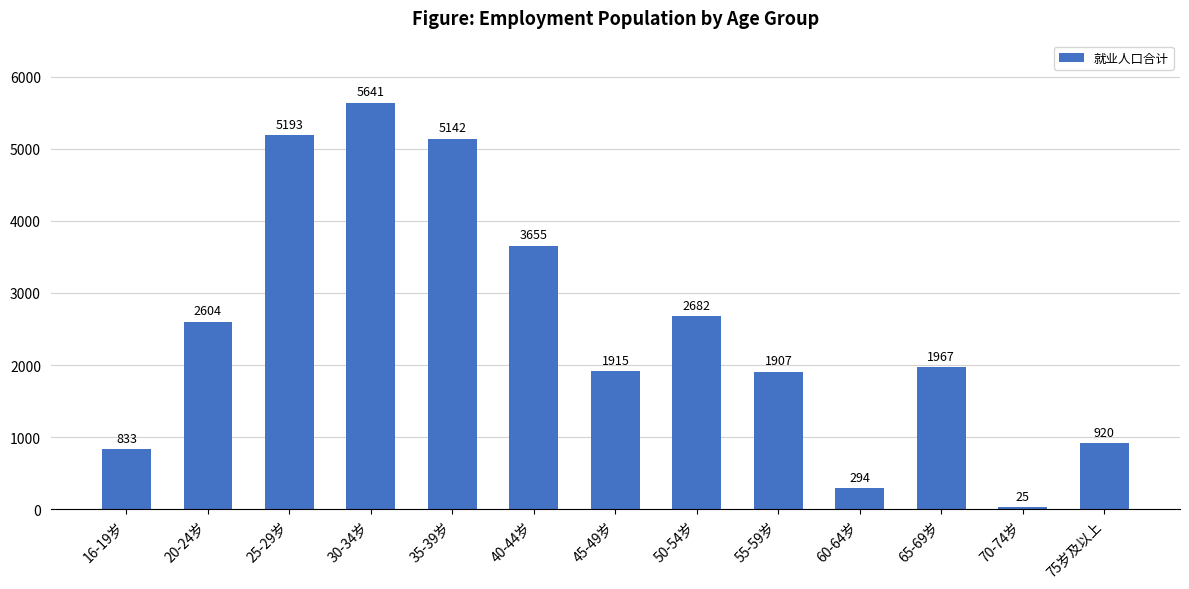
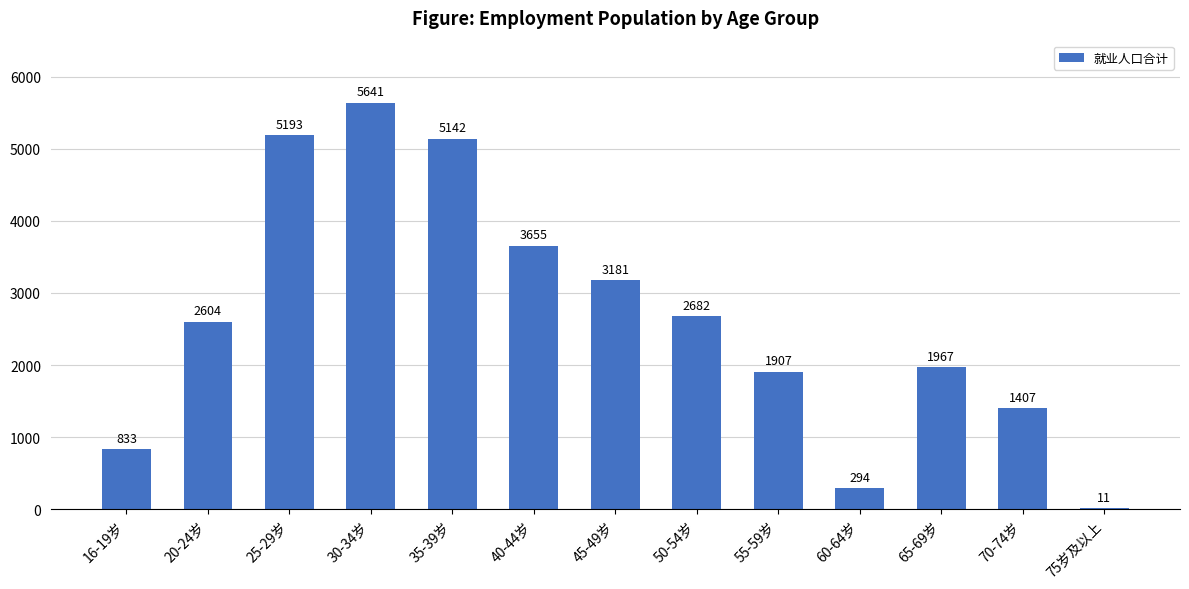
  {
    "16-19岁": 833,
    "20-24岁": 2604,
    "25-29岁": 5193,
    "30-34岁": 5641,
    "35-39岁": 5142,
    "40-44岁": 3655,
-   "45-49岁": 1915,
+   "45-49岁": 3181,
    "50-54岁": 2682,
    "55-59岁": 1907,
    "60-64岁": 294,
    "65-69岁": 1967,
-   "70-74岁": 25,
-   "75岁及以上": 920
+   "70-74岁": 1407,
+   "75岁及以上": 11
  }
